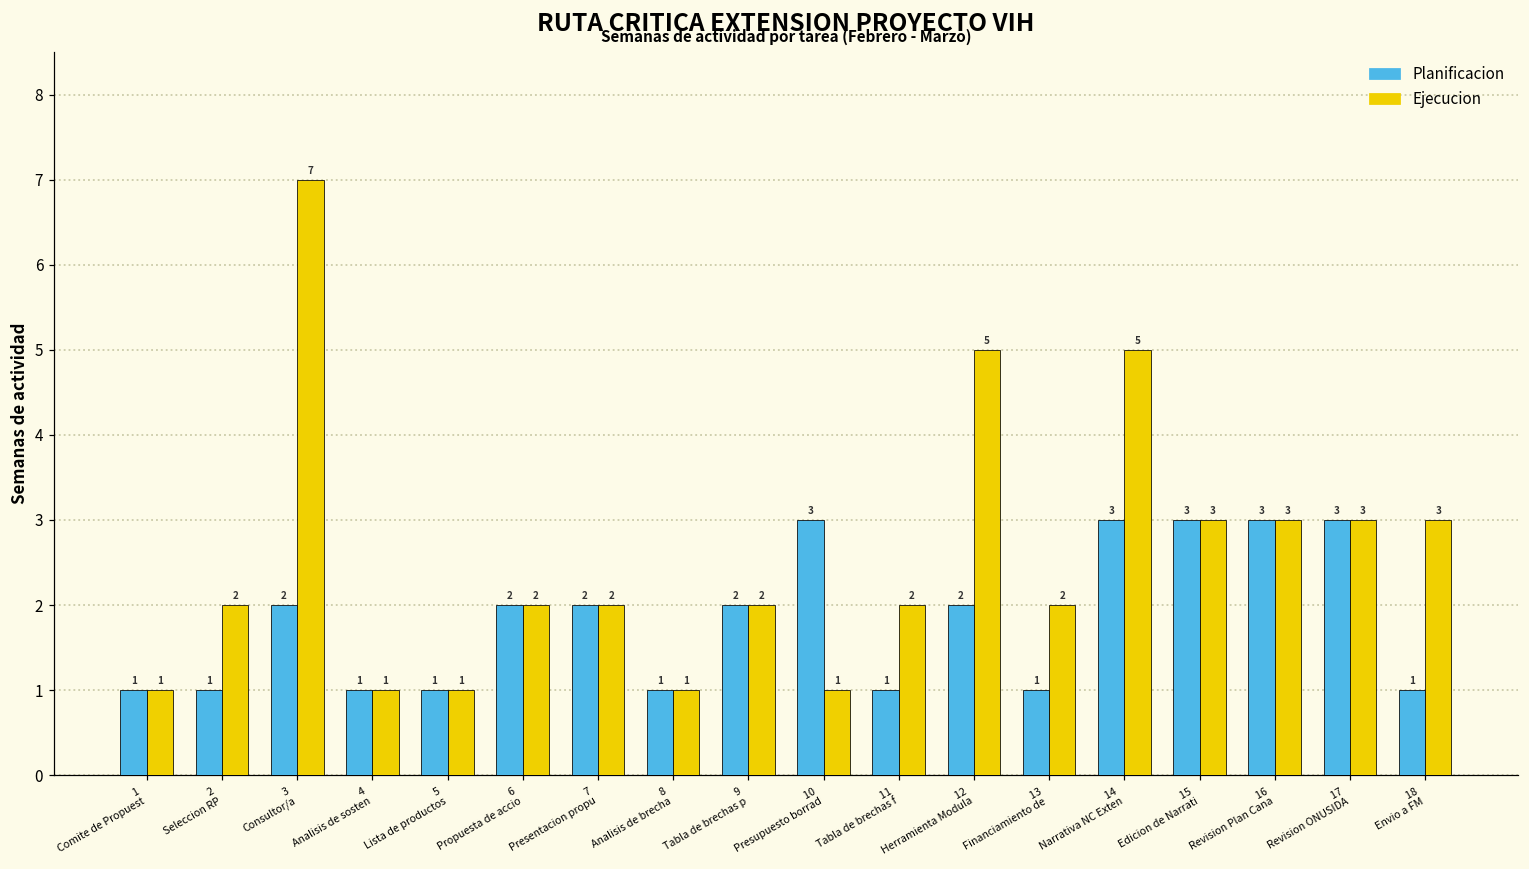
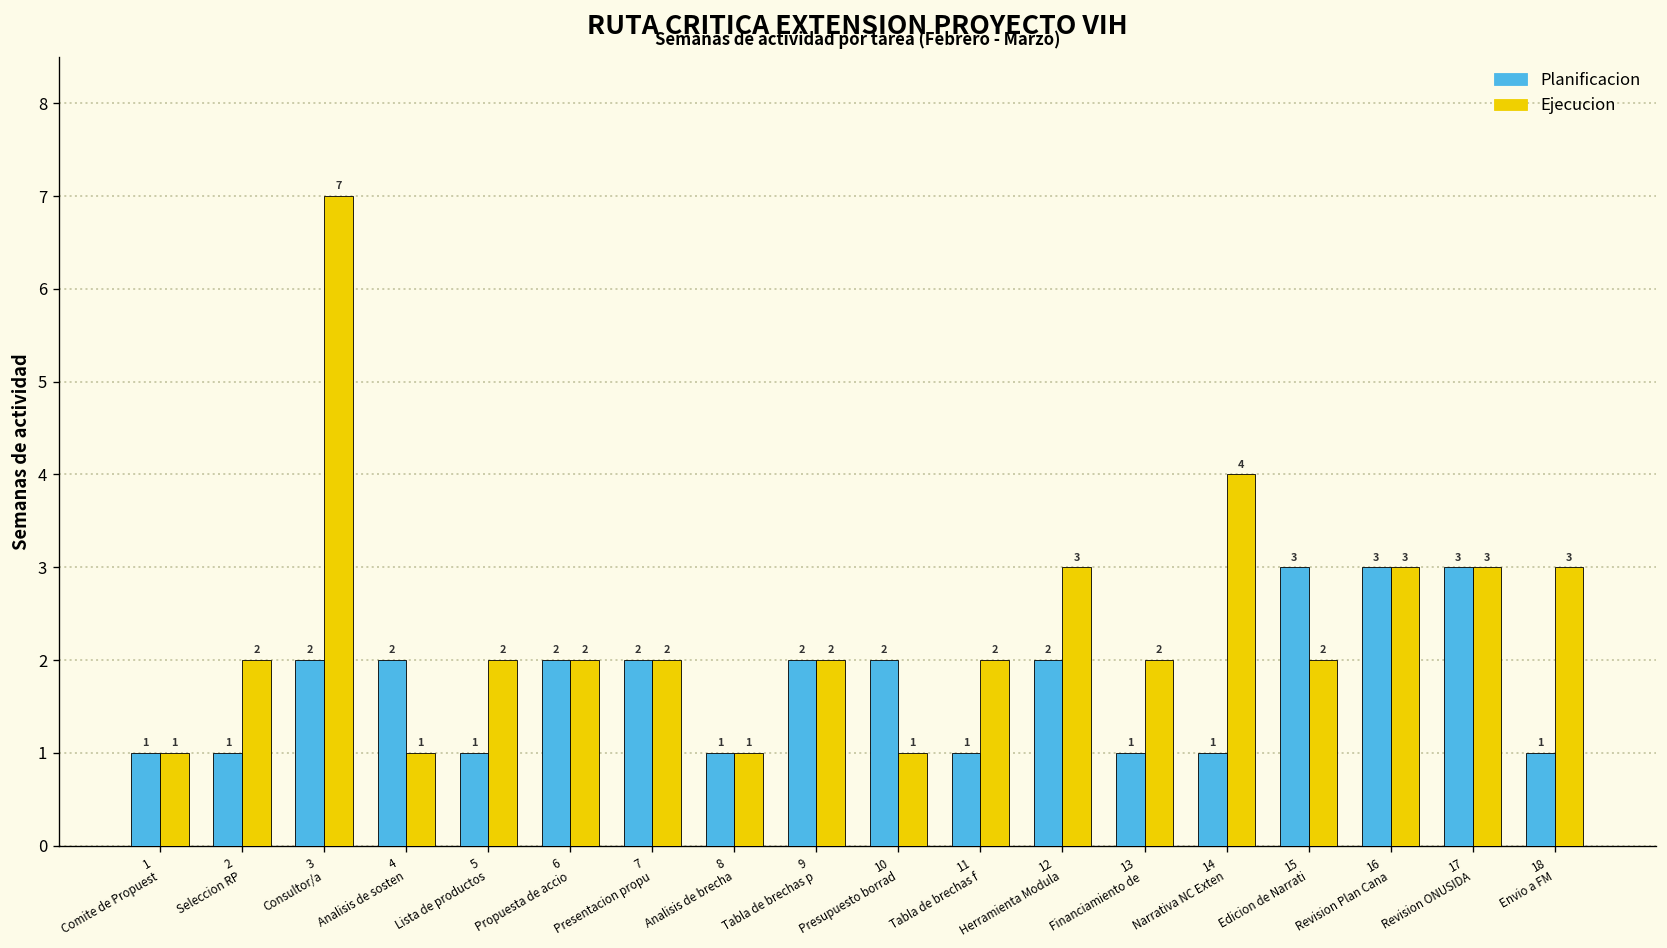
  {
    "Planificacion": {
      "1 Comite de Propuest": 1,
      "2 Seleccion RP": 1,
      "3 Consultor/a": 2,
-     "4 Analisis de sosten": 1,
+     "4 Analisis de sosten": 2,
      "5 Lista de productos": 1,
      "6 Propuesta de accio": 2,
      "7 Presentacion propu": 2,
      "8 Analisis de brecha": 1,
      "9 Tabla de brechas p": 2,
-     "10 Presupuesto borrad": 3,
+     "10 Presupuesto borrad": 2,
      "11 Tabla de brechas f": 1,
      "12 Herramienta Modula": 2,
      "13 Financiamiento de": 1,
-     "14 Narrativa NC Exten": 3,
+     "14 Narrativa NC Exten": 1,
      "15 Edicion de Narrati": 3,
      "16 Revision Plan Cana": 3,
      "17 Revision ONUSIDA": 3,
      "18 Envio a FM": 1
    },
    "Ejecucion": {
      "1 Comite de Propuest": 1,
      "2 Seleccion RP": 2,
      "3 Consultor/a": 7,
      "4 Analisis de sosten": 1,
-     "5 Lista de productos": 1,
+     "5 Lista de productos": 2,
      "6 Propuesta de accio": 2,
      "7 Presentacion propu": 2,
      "8 Analisis de brecha": 1,
      "9 Tabla de brechas p": 2,
      "10 Presupuesto borrad": 1,
      "11 Tabla de brechas f": 2,
-     "12 Herramienta Modula": 5,
+     "12 Herramienta Modula": 3,
      "13 Financiamiento de": 2,
-     "14 Narrativa NC Exten": 5,
-     "15 Edicion de Narrati": 3,
+     "14 Narrativa NC Exten": 4,
+     "15 Edicion de Narrati": 2,
      "16 Revision Plan Cana": 3,
      "17 Revision ONUSIDA": 3,
      "18 Envio a FM": 3
    }
  }
